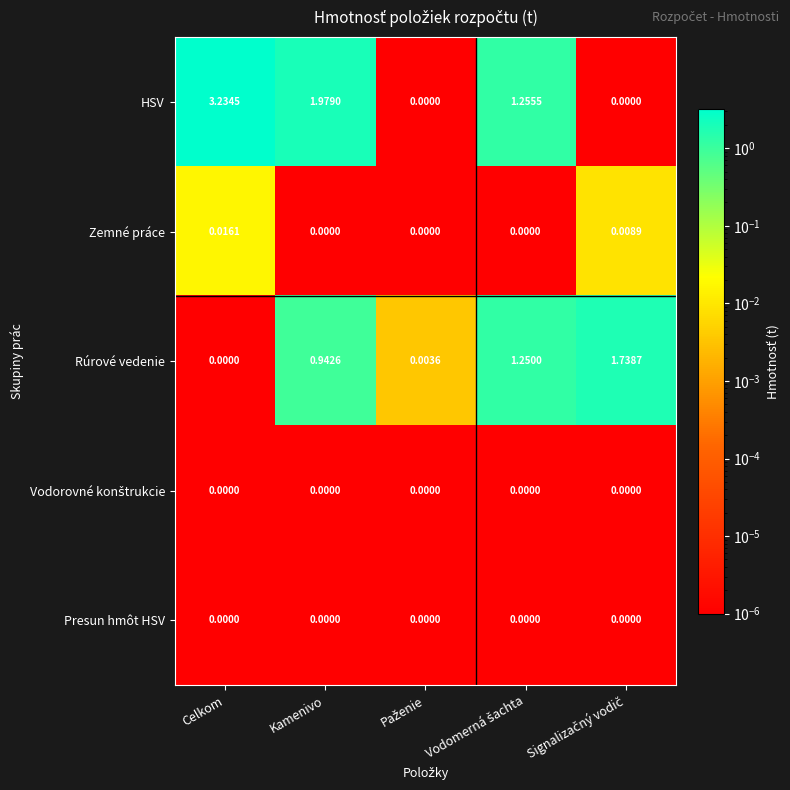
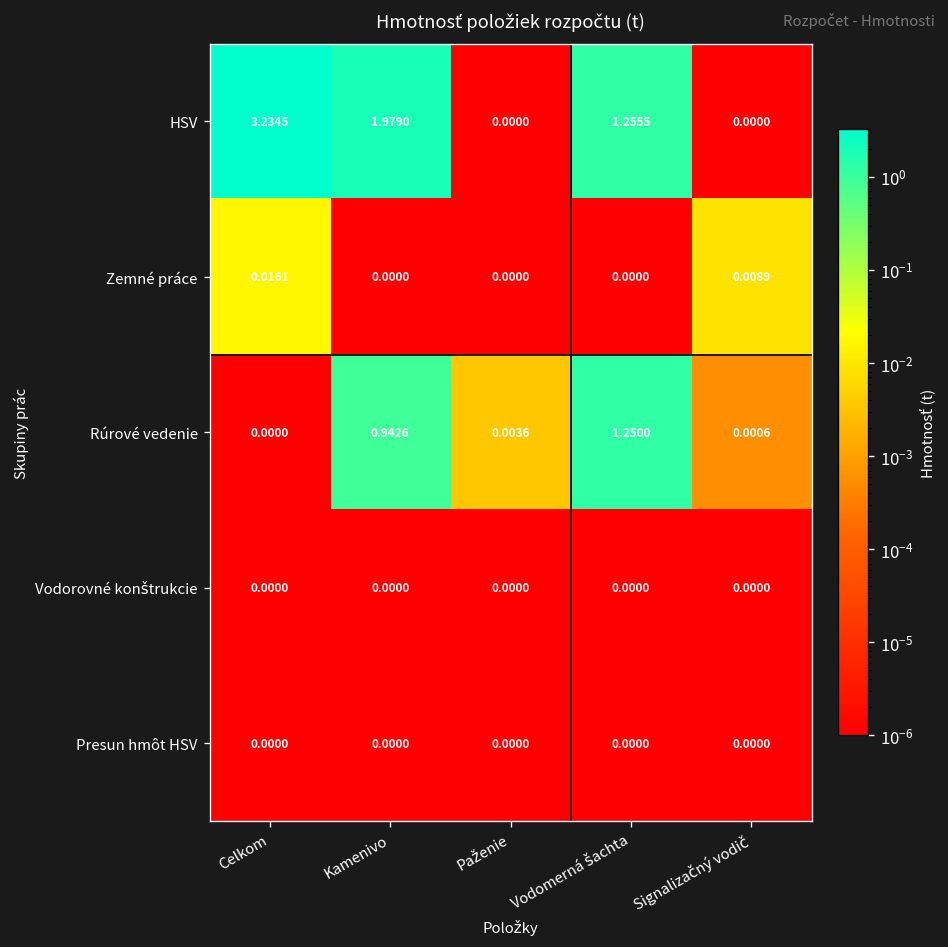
  {
    "HSV": {
      "Celkom": 3.2345,
      "Kamenivo": 1.9790,
      "Paženie": 0.0000,
      "Vodomerná šachta": 1.2555,
      "Signalizačný vodič": 0.0000
    },
    "Zemné práce": {
      "Celkom": 0.0161,
      "Kamenivo": 0.0000,
      "Paženie": 0.0000,
      "Vodomerná šachta": 0.0000,
      "Signalizačný vodič": 0.0089
    },
    "Rúrové vedenie": {
      "Celkom": 0.0000,
      "Kamenivo": 0.9426,
      "Paženie": 0.0036,
      "Vodomerná šachta": 1.2500,
-     "Signalizačný vodič": 1.7387
+     "Signalizačný vodič": 0.0006
    },
    "Vodorovné konštrukcie": {
      "Celkom": 0.0000,
      "Kamenivo": 0.0000,
      "Paženie": 0.0000,
      "Vodomerná šachta": 0.0000,
      "Signalizačný vodič": 0.0000
    },
    "Presun hmôt HSV": {
      "Celkom": 0.0000,
      "Kamenivo": 0.0000,
      "Paženie": 0.0000,
      "Vodomerná šachta": 0.0000,
      "Signalizačný vodič": 0.0000
    }
  }
